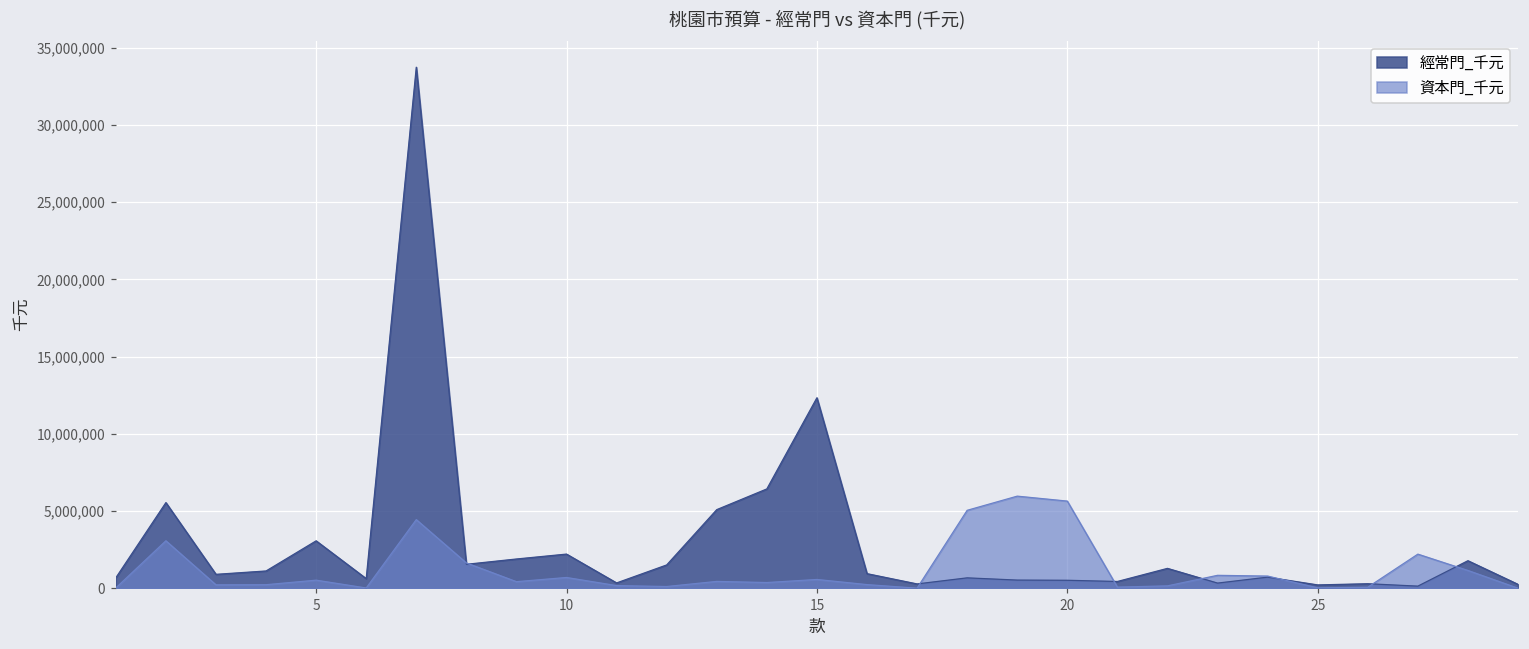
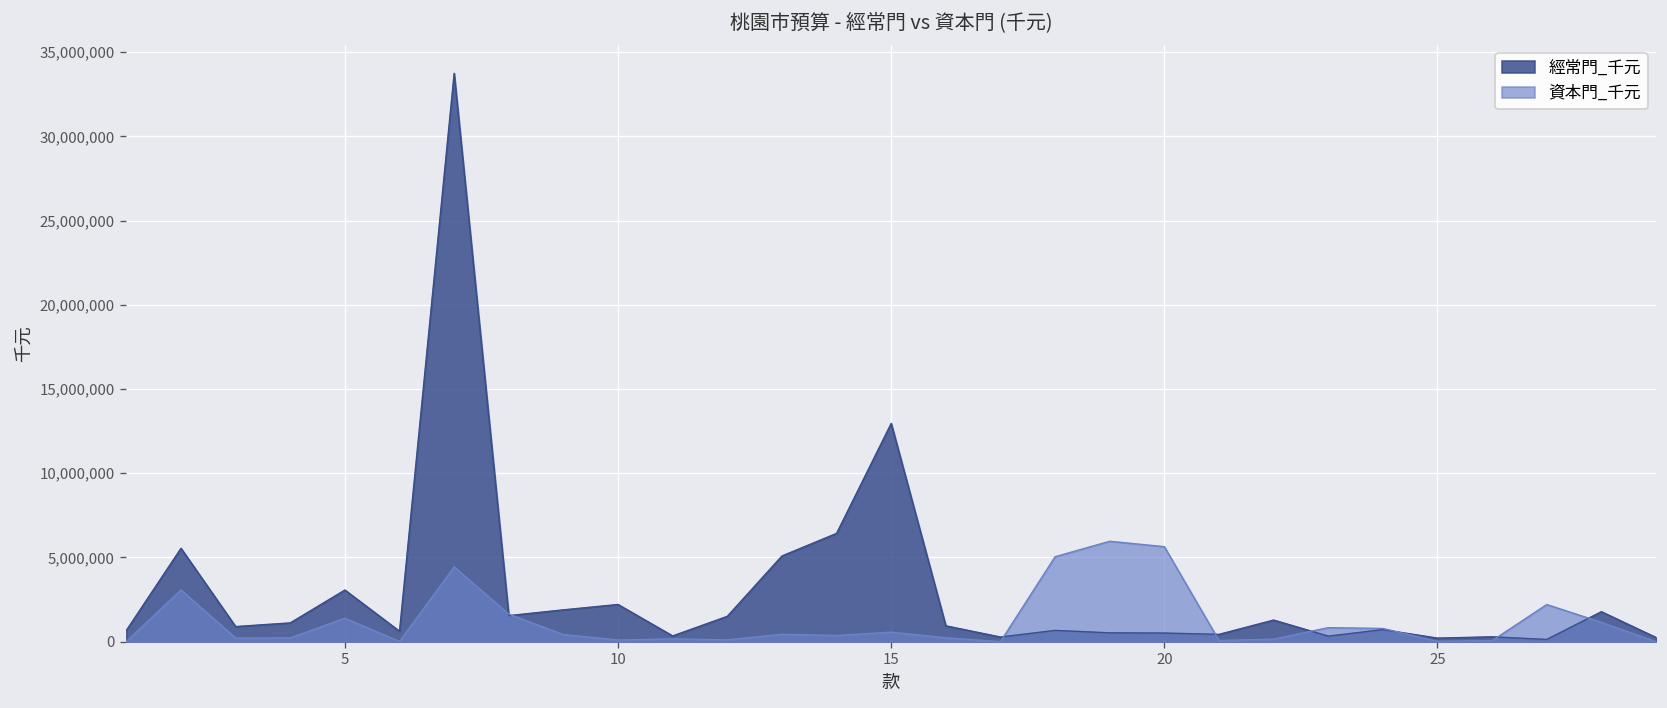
  {
    "經常門_千元": {
      "5": "3,100,000",
      "10": "2,200,000",
-     "15": "12,300,000",
+     "15": "13,000,000",
      "20": "500,000",
      "25": "200,000"
    },
    "資本門_千元": {
-     "5": "500,000",
-     "10": "700,000",
+     "5": "1,400,000",
+     "10": "100,000",
      "15": "600,000",
      "20": "5,600,000",
      "25": "0"
    }
  }
